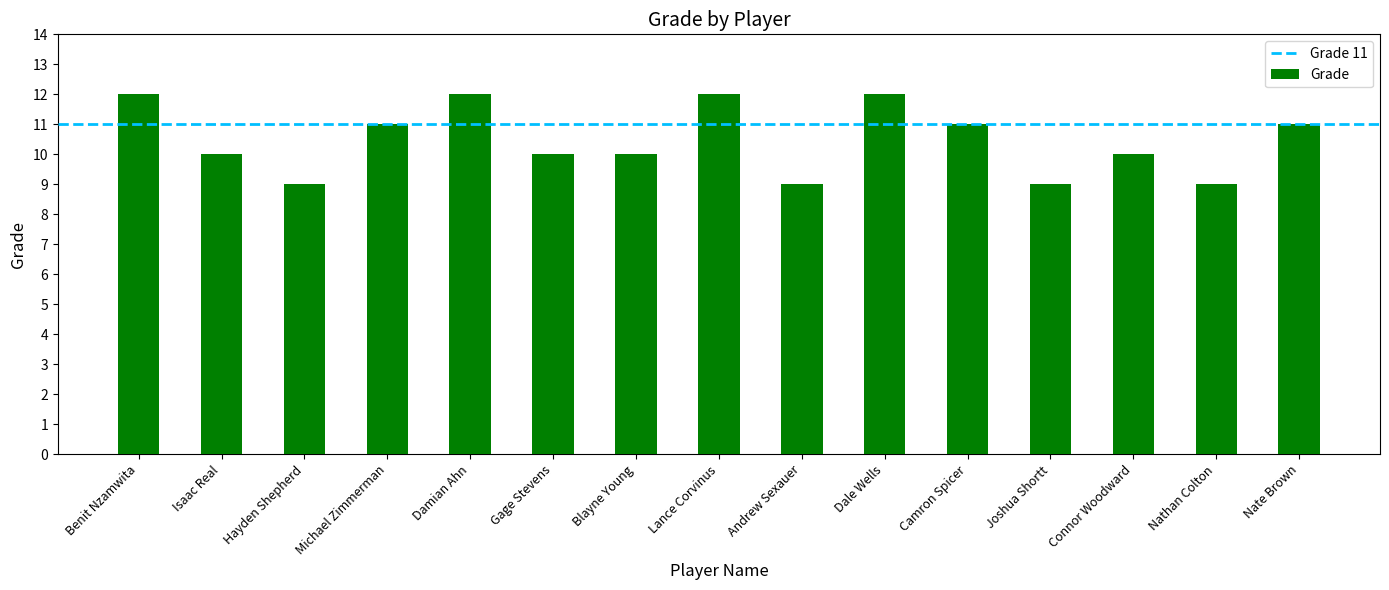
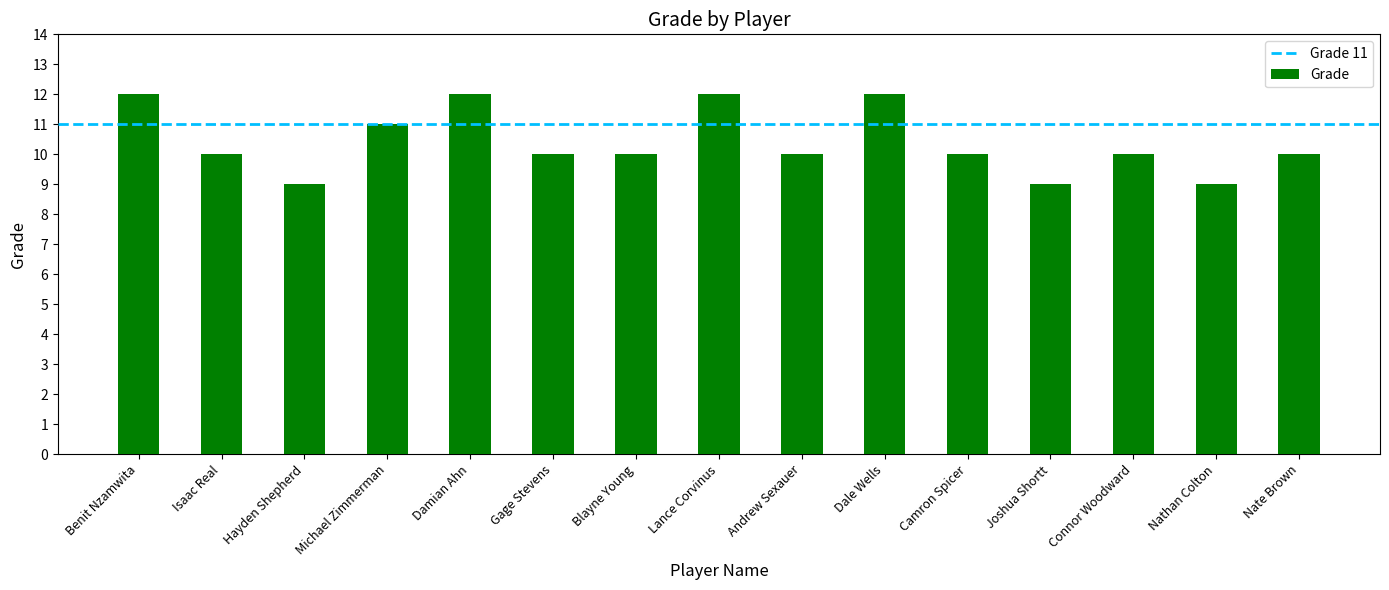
  {
    "Benit Nzamwita": 12,
    "Isaac Real": 10,
    "Hayden Shepherd": 9,
    "Michael Zimmerman": 11,
    "Damian Ahn": 12,
    "Gage Stevens": 10,
    "Blayne Young": 10,
    "Lance Corvinus": 12,
-   "Andrew Sexauer": 9,
+   "Andrew Sexauer": 10,
    "Dale Wells": 12,
-   "Camron Spicer": 11,
+   "Camron Spicer": 10,
    "Joshua Shortt": 9,
    "Connor Woodward": 10,
    "Nathan Colton": 9,
-   "Nate Brown": 11
+   "Nate Brown": 10
  }
